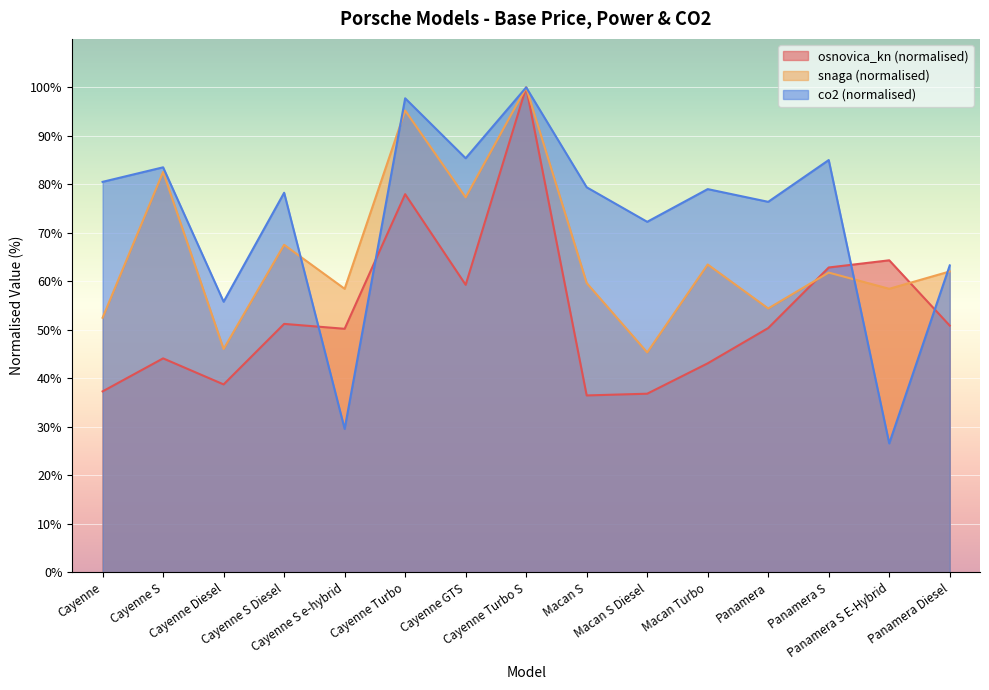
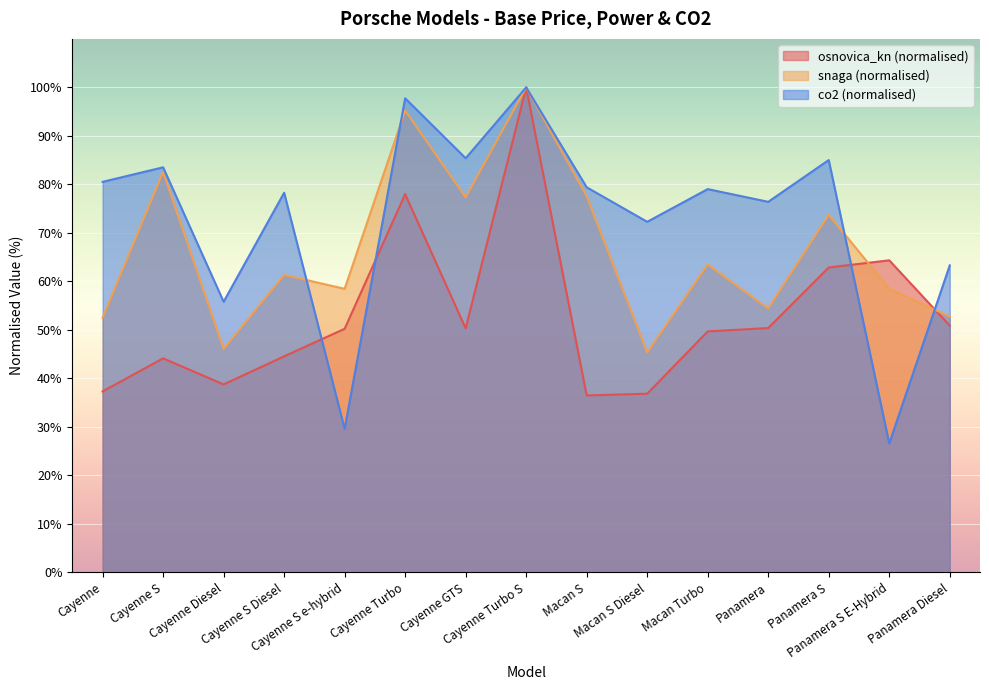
  {
    "osnovica_kn (normalised)": {
      "Cayenne": "37%",
      "Cayenne S": "44%",
      "Cayenne Diesel": "39%",
-     "Cayenne S Diesel": "51%",
+     "Cayenne S Diesel": "45%",
      "Cayenne S e-hybrid": "50%",
      "Cayenne Turbo": "78%",
-     "Cayenne GTS": "59%",
+     "Cayenne GTS": "50%",
      "Macan S": "36%",
      "Macan S Diesel": "37%",
-     "Macan Turbo": "43%",
+     "Macan Turbo": "50%",
      "Panamera": "50%",
      "Panamera S": "63%",
      "Panamera S E-Hybrid": "64%",
      "Panamera Diesel": "51%"
    },
    "snaga (normalised)": {
      "Cayenne": "53%",
      "Cayenne S": "83%",
      "Cayenne Diesel": "46%",
-     "Cayenne S Diesel": "68%",
+     "Cayenne S Diesel": "61%",
      "Cayenne S e-hybrid": "58%",
      "Cayenne Turbo": "95%",
      "Cayenne GTS": "77%",
-     "Macan S": "60%",
+     "Macan S": "78%",
      "Macan S Diesel": "45%",
      "Macan Turbo": "63%",
      "Panamera": "54%",
-     "Panamera S": "62%",
+     "Panamera S": "74%",
      "Panamera S E-Hybrid": "58%",
-     "Panamera Diesel": "62%"
+     "Panamera Diesel": "53%"
    },
    "co2 (normalised)": {
      "Cayenne": "81%",
      "Cayenne S": "84%",
      "Cayenne Diesel": "56%",
      "Cayenne S Diesel": "78%",
      "Cayenne S e-hybrid": "30%",
      "Cayenne Turbo": "98%",
      "Cayenne GTS": "85%",
      "Macan S": "79%",
      "Macan S Diesel": "72%",
      "Macan Turbo": "79%",
      "Panamera": "76%",
      "Panamera S": "85%",
      "Panamera S E-Hybrid": "27%",
      "Panamera Diesel": "63%"
    }
  }
